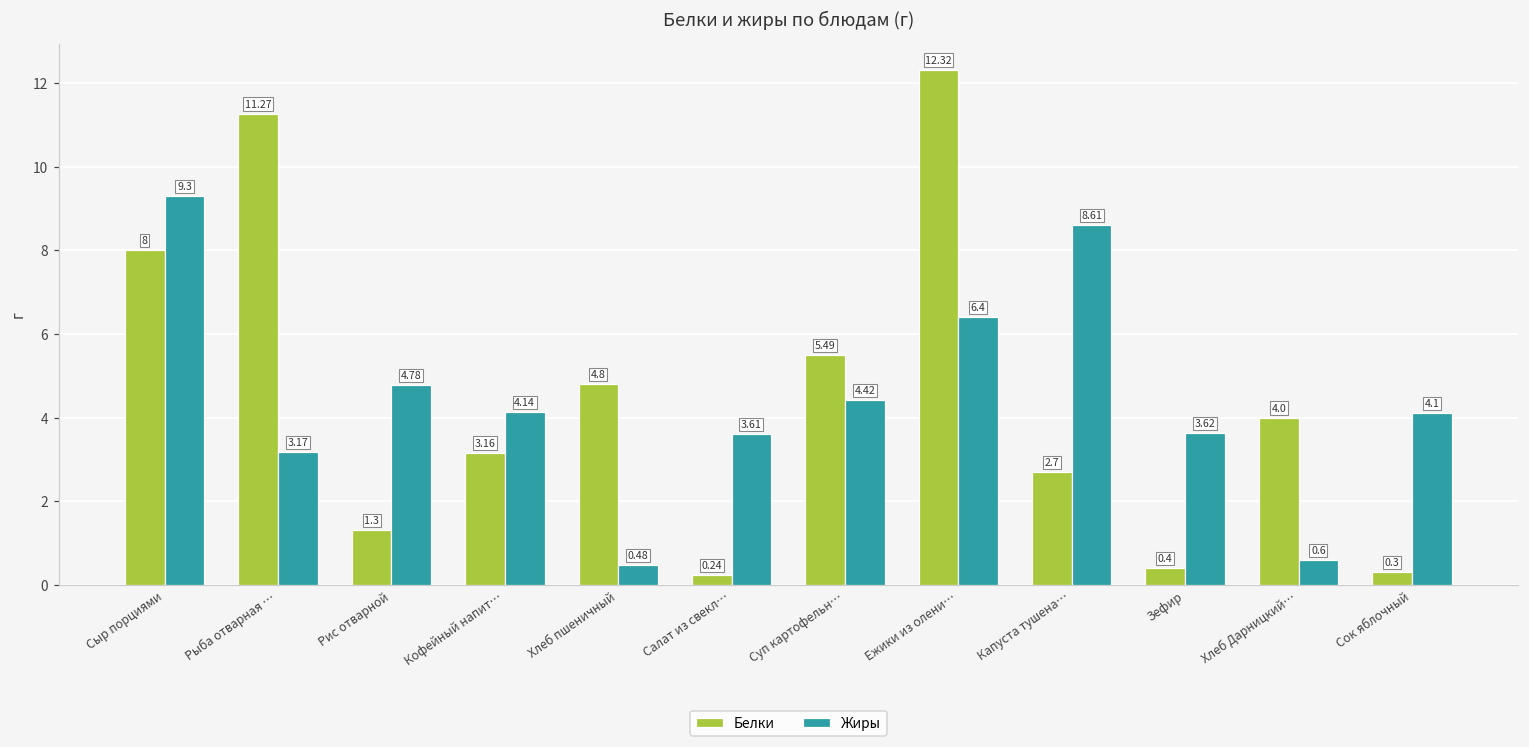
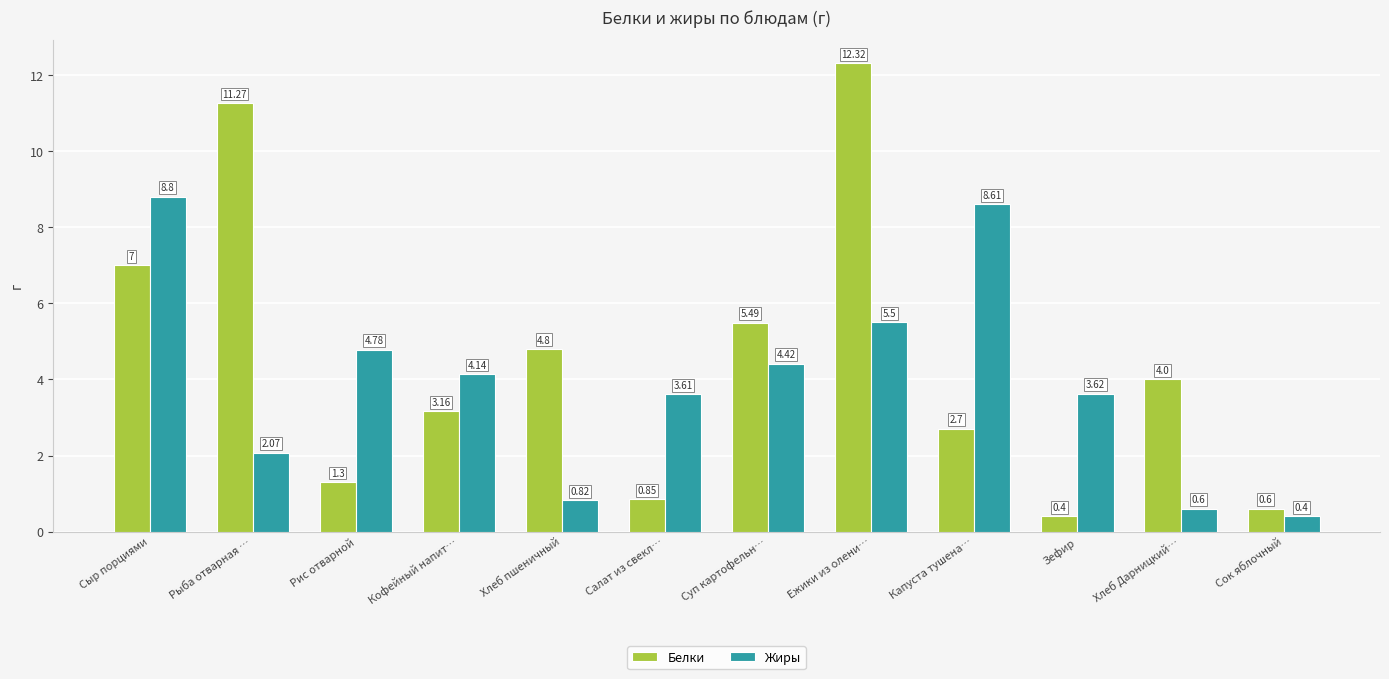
  {
    "Белки": {
-     "Сыр порциями": 8,
-     "Салат из свекл…": 0.24,
-     "Сок яблочный": 0.3
+     "Сыр порциями": 7,
+     "Салат из свекл…": 0.85,
+     "Сок яблочный": 0.6
    },
    "Жиры": {
-     "Сыр порциями": 9.3,
-     "Рыба отварная …": 3.17,
-     "Хлеб пшеничный": 0.48,
-     "Ежики из олени…": 6.4,
-     "Сок яблочный": 4.1
+     "Сыр порциями": 8.8,
+     "Рыба отварная …": 2.07,
+     "Хлеб пшеничный": 0.82,
+     "Ежики из олени…": 5.5,
+     "Сок яблочный": 0.4
    }
  }
